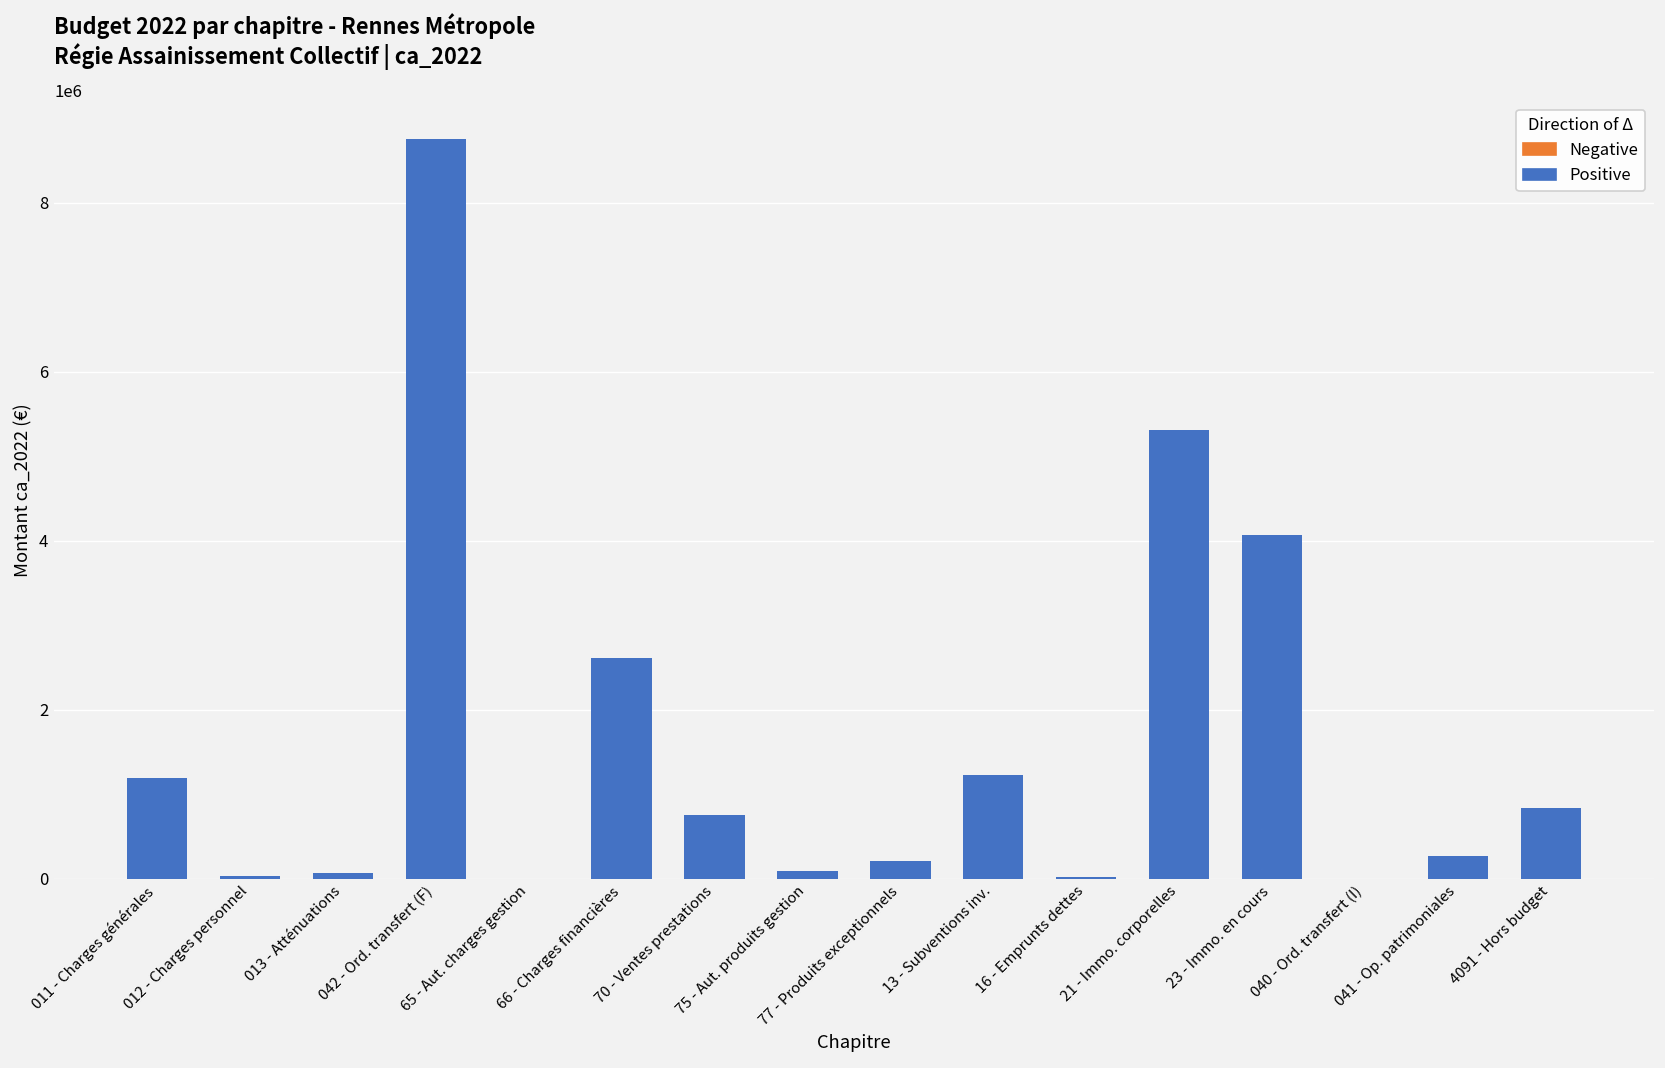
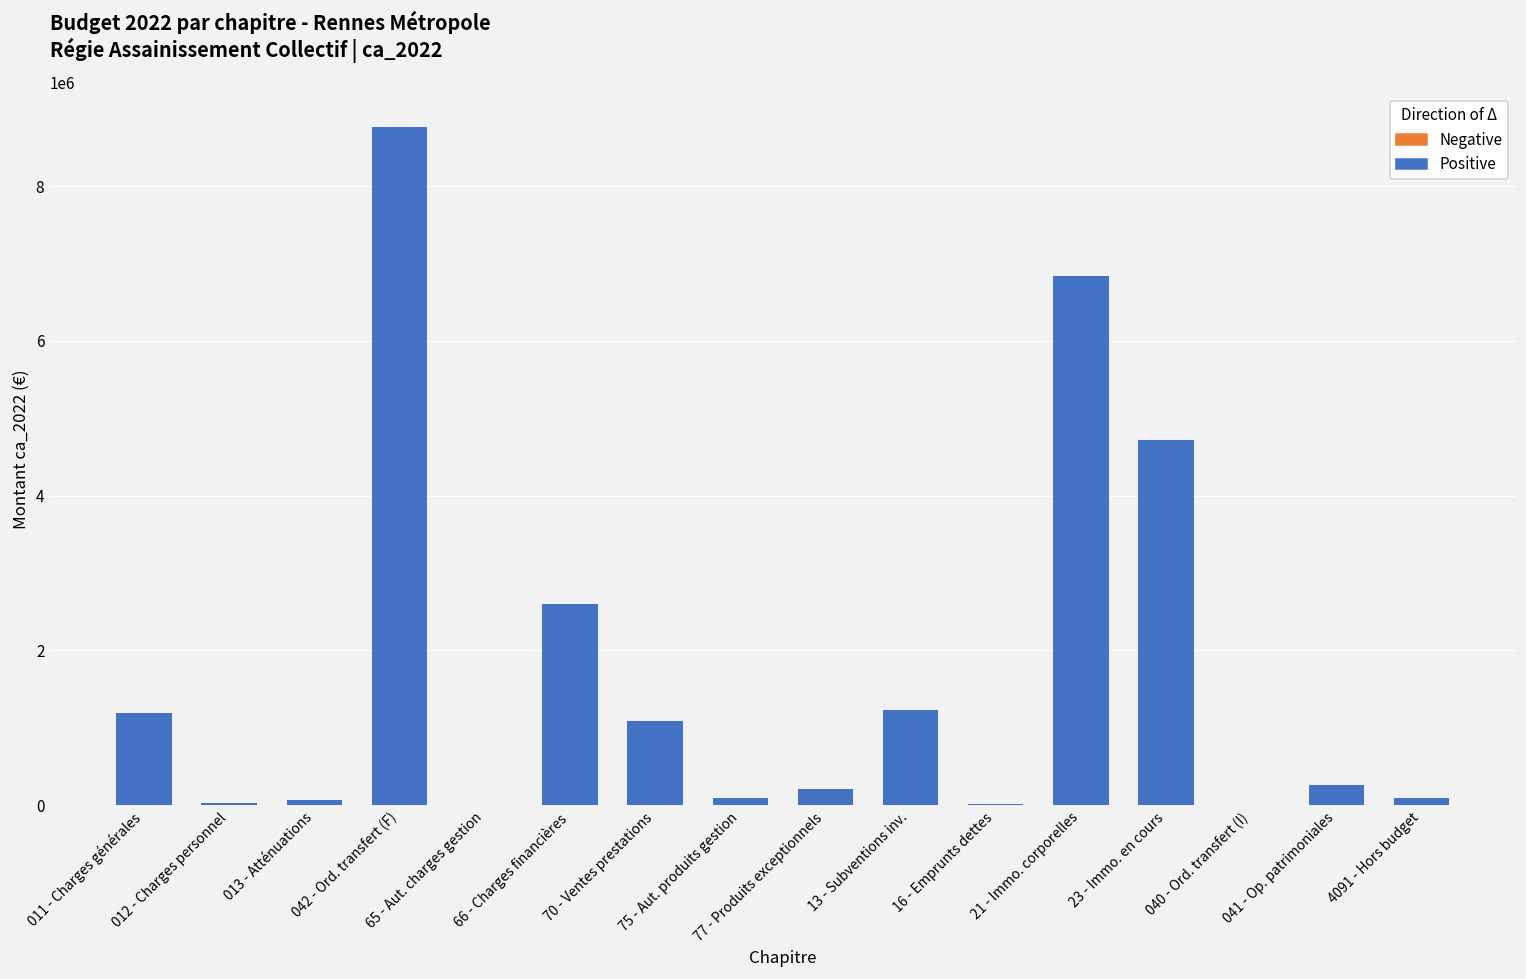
  {
    "Positive": {
      "011 - Charges générales": 1200000,
      "013 - Atténuations": 100000,
      "042 - Ord. transfert (F)": 8800000,
      "65 - Aut. charges gestion": 0,
      "66 - Charges financières": 2600000,
-     "70 - Ventes prestations": 700000,
+     "70 - Ventes prestations": 1100000,
      "75 - Aut. produits gestion": 100000,
      "77 - Produits exceptionnels": 200000,
      "13 - Subventions inv.": 1200000,
-     "21 - Immo. corporelles": 5300000,
-     "23 - Immo. en cours": 4100000,
+     "21 - Immo. corporelles": 6800000,
+     "23 - Immo. en cours": 4700000,
      "040 - Ord. transfert (I)": 0,
      "041 - Op. patrimoniales": 300000,
-     "4091 - Hors budget": 800000
+     "4091 - Hors budget": 100000
    },
    "Negative": {
      "011 - Charges générales": 0,
      "012 - Charges personnel": 0,
      "013 - Atténuations": 0,
      "042 - Ord. transfert (F)": 0,
      "65 - Aut. charges gestion": 0,
      "66 - Charges financières": 0,
      "70 - Ventes prestations": 0,
      "75 - Aut. produits gestion": 0,
      "77 - Produits exceptionnels": 0,
      "13 - Subventions inv.": 0,
      "16 - Emprunts dettes": 0,
      "21 - Immo. corporelles": 0,
      "23 - Immo. en cours": 0,
      "040 - Ord. transfert (I)": 0,
      "041 - Op. patrimoniales": 0,
      "4091 - Hors budget": 0
    }
  }
